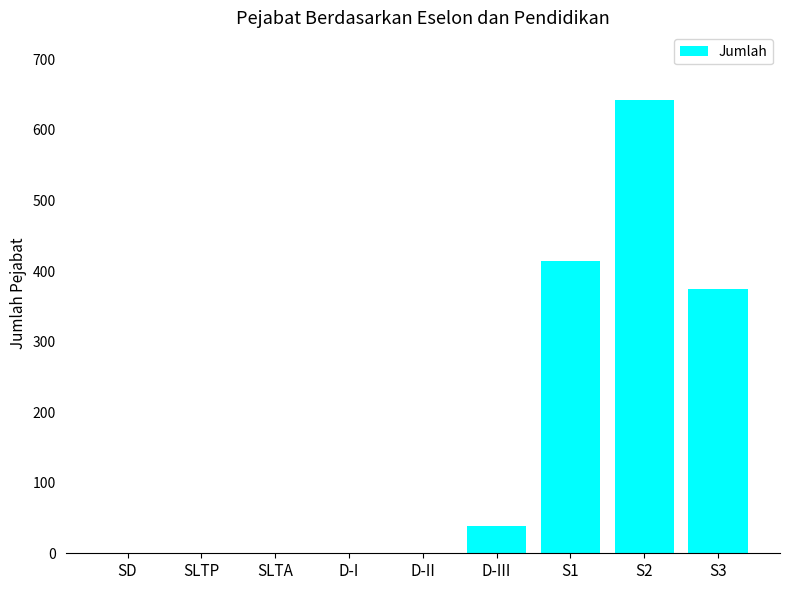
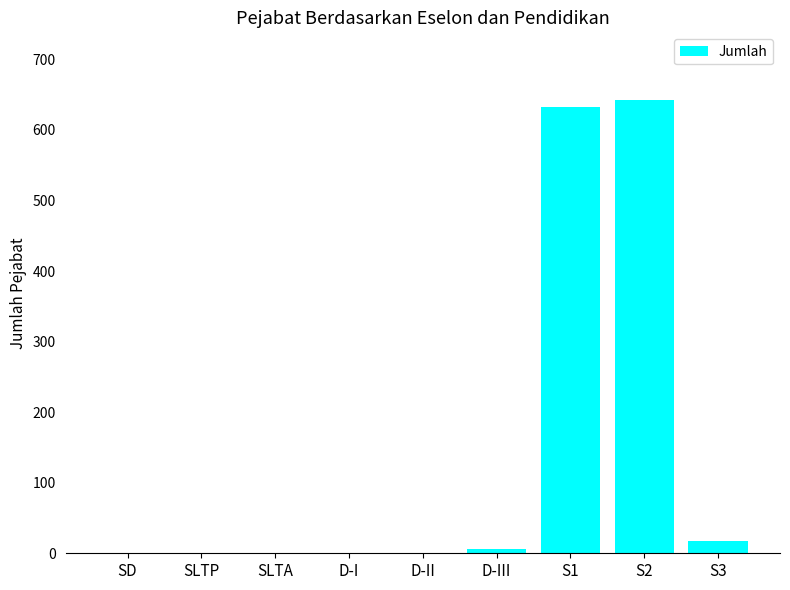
  {
    "SD": 0,
    "SLTP": 0,
    "SLTA": 0,
    "D-I": 0,
    "D-II": 0,
-   "D-III": 40,
-   "S1": 410,
+   "D-III": 10,
+   "S1": 630,
    "S2": 640,
-   "S3": 370
+   "S3": 20
  }
